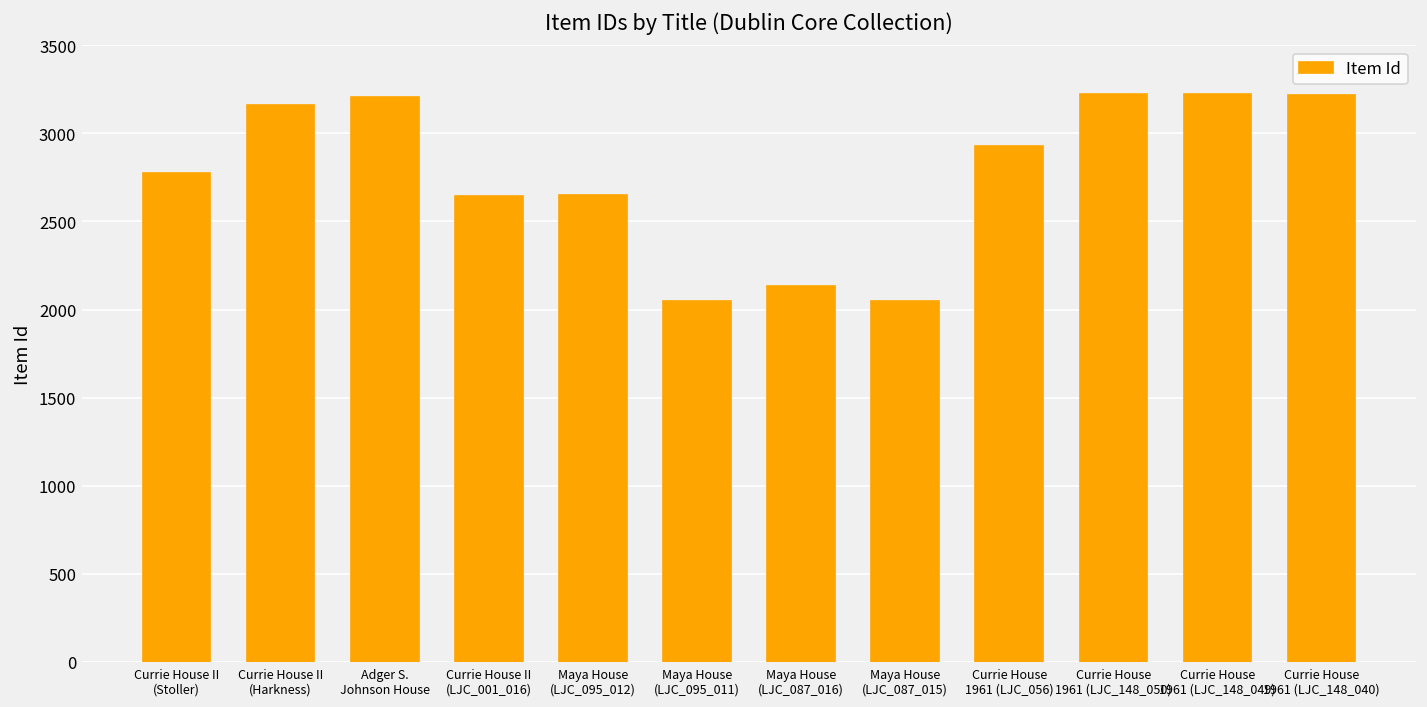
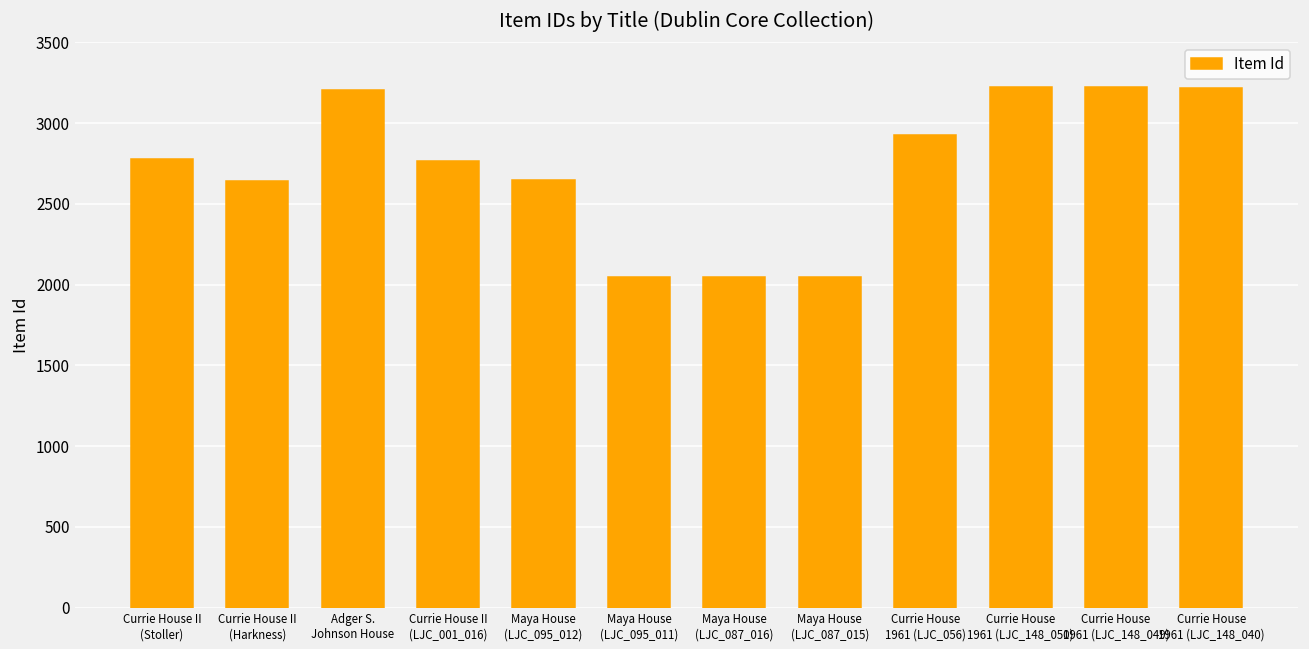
  {
    "Currie House II (Stoller)": 2780,
-   "Currie House II (Harkness)": 3160,
+   "Currie House II (Harkness)": 2650,
    "Adger S. Johnson House": 3210,
-   "Currie House II (LJC_001_016)": 2650,
+   "Currie House II (LJC_001_016)": 2760,
    "Maya House (LJC_095_012)": 2650,
    "Maya House (LJC_095_011)": 2050,
-   "Maya House (LJC_087_016)": 2140,
+   "Maya House (LJC_087_016)": 2050,
    "Maya House (LJC_087_015)": 2050,
    "Currie House 1961 (LJC_056)": 2930,
    "Currie House 1961 (LJC_148_050)": 3220,
    "Currie House 1961 (LJC_148_049)": 3220,
    "Currie House 1961 (LJC_148_040)": 3220
  }
